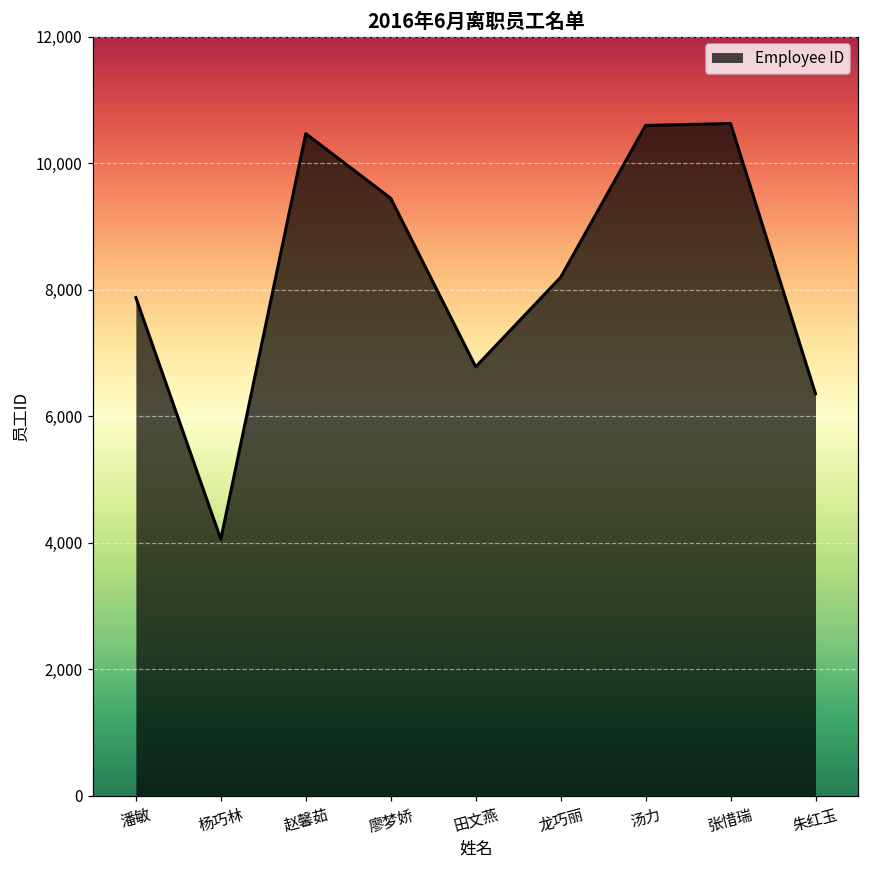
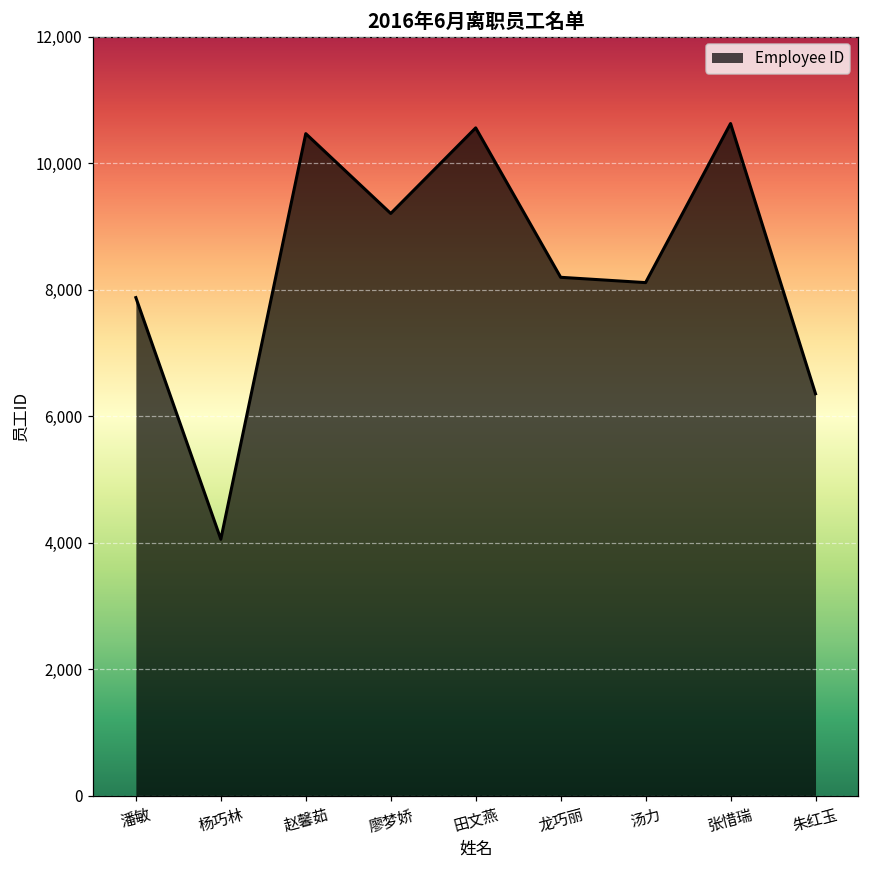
  {
    "潘敏": "7,900",
    "杨巧林": "4,100",
    "赵馨茹": "10,500",
-   "廖梦娇": "9,400",
-   "田文燕": "6,800",
+   "廖梦娇": "9,200",
+   "田文燕": "10,600",
    "龙巧丽": "8,200",
-   "汤力": "10,600",
+   "汤力": "8,100",
    "张惜瑞": "10,600",
    "朱红玉": "6,400"
  }
